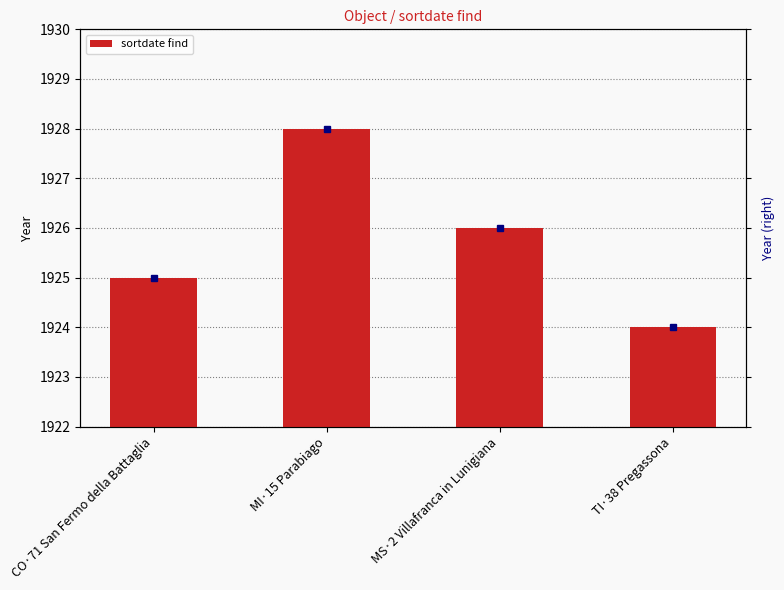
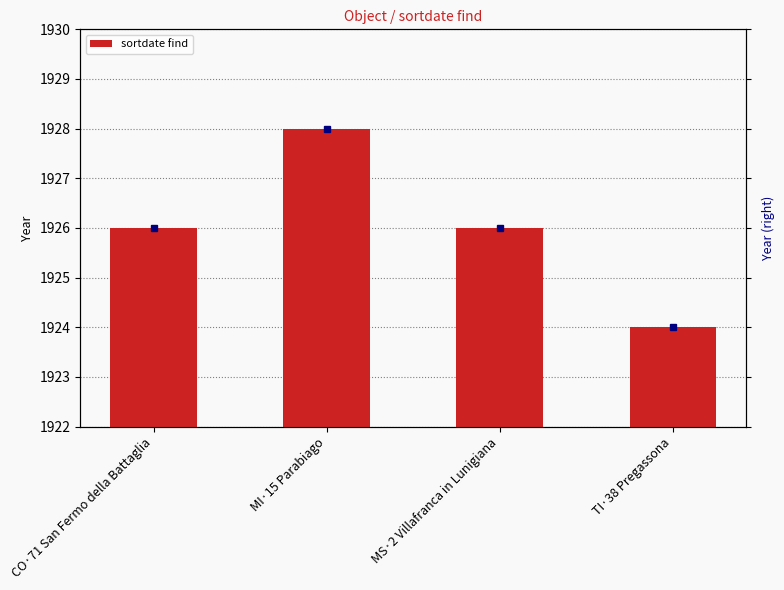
  {
    "sortdate find": {
-     "CO·71 San Fermo della Battaglia": 1925,
+     "CO·71 San Fermo della Battaglia": 1926,
      "MI·15 Parabiago": 1928,
      "MS·2 Villafranca in Lunigiana": 1926,
      "TI·38 Pregassona": 1924
    }
  }
